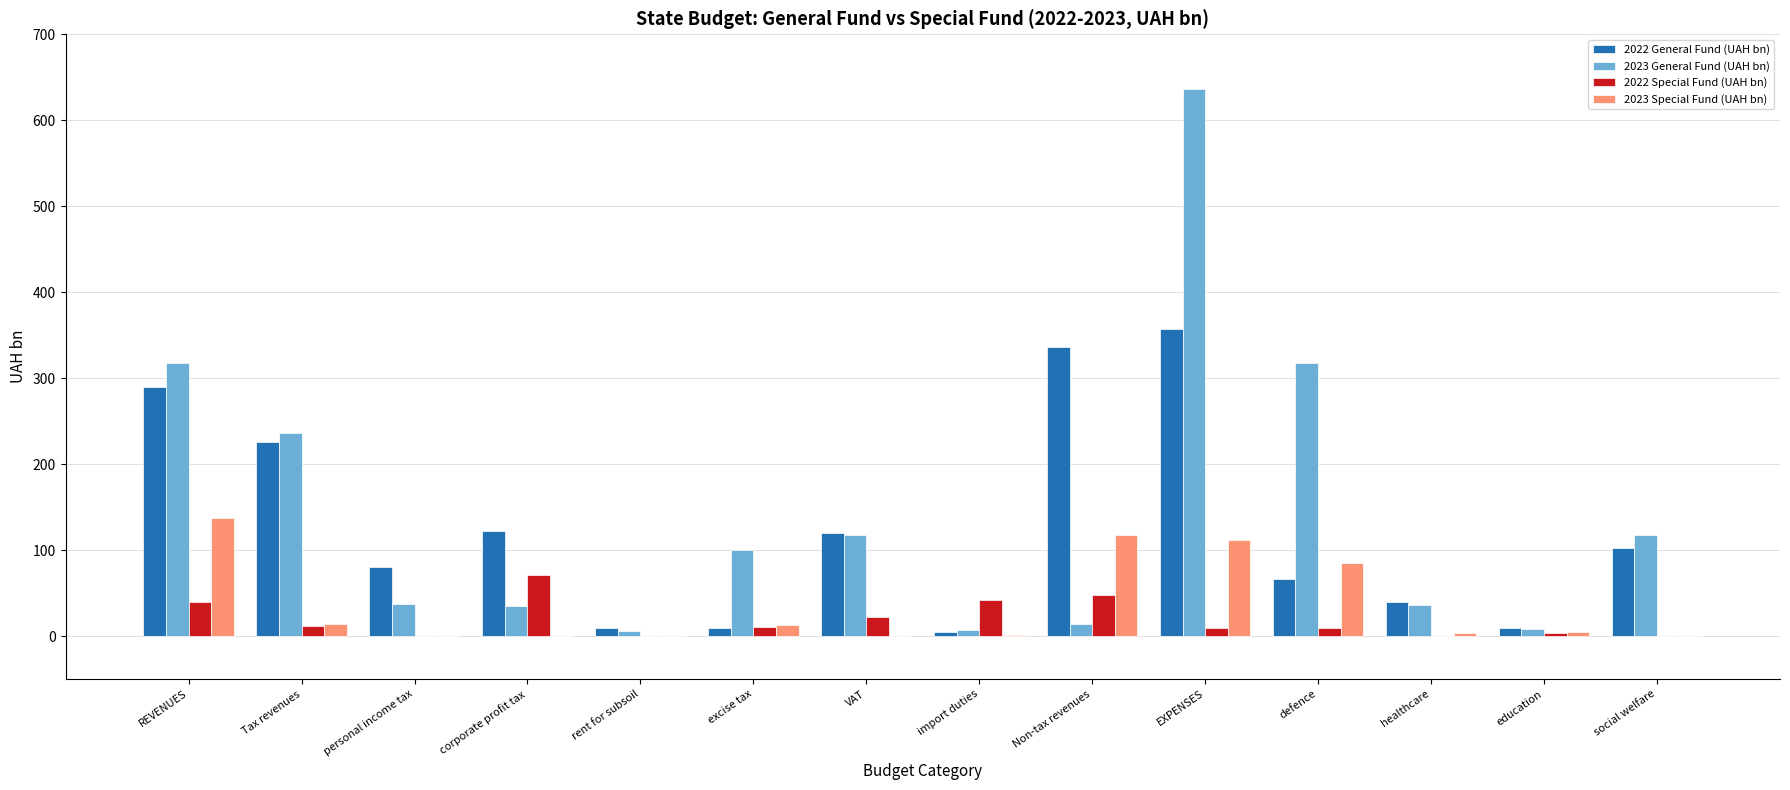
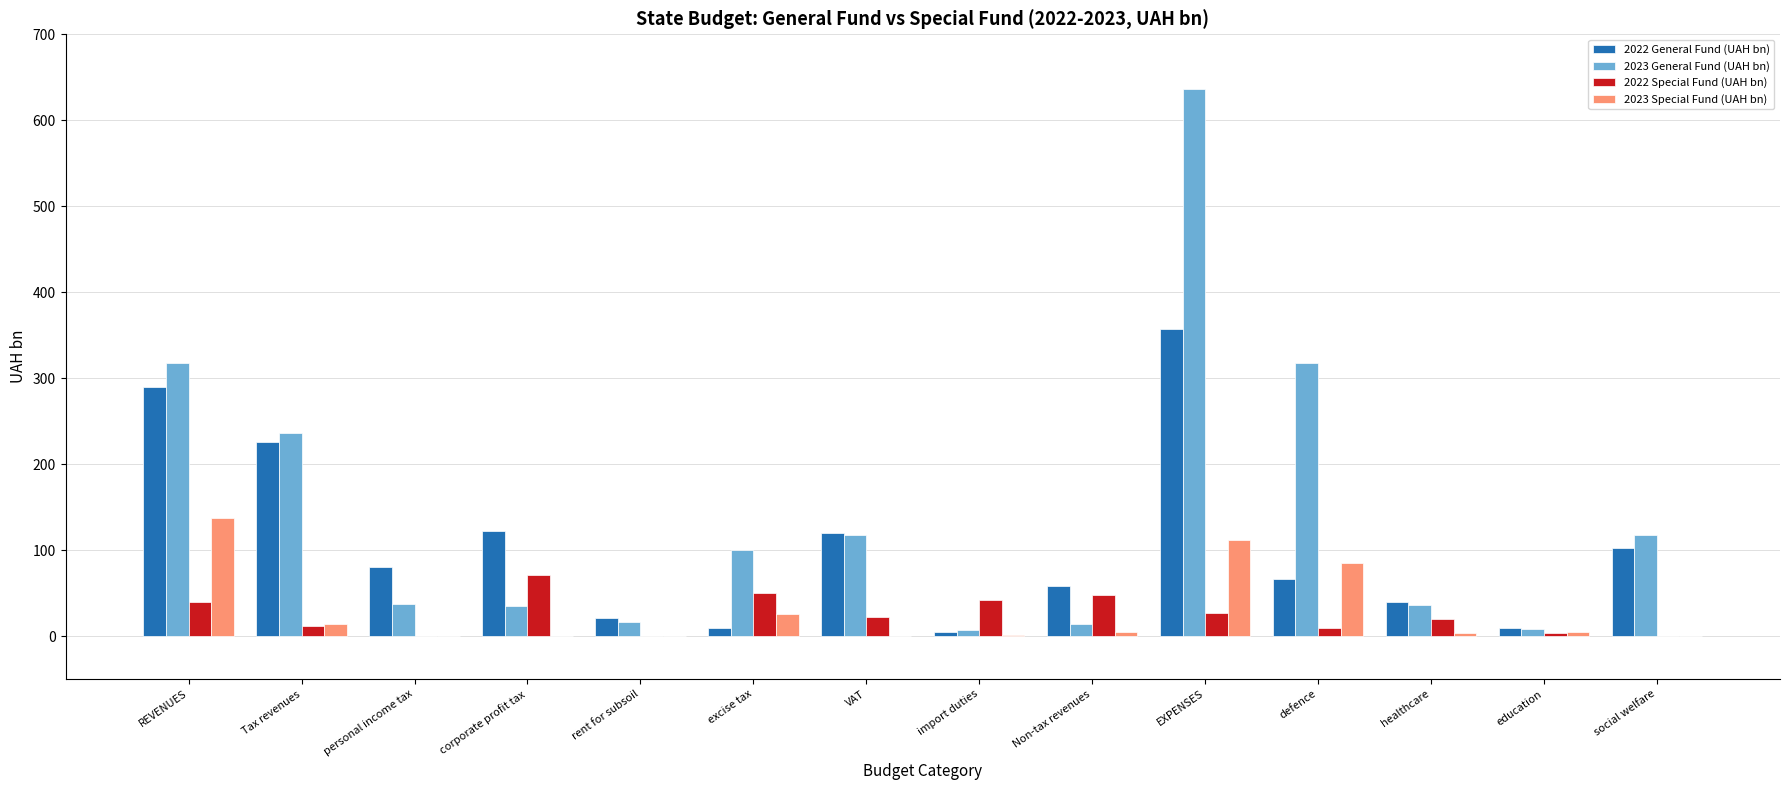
  {
    "2022 General Fund (UAH bn)": {
      "REVENUES": 290,
      "Tax revenues": 230,
      "personal income tax": 80,
      "corporate profit tax": 120,
-     "rent for subsoil": 10,
+     "rent for subsoil": 20,
      "excise tax": 10,
      "VAT": 120,
      "import duties": 0,
-     "Non-tax revenues": 340,
+     "Non-tax revenues": 60,
      "EXPENSES": 360,
      "defence": 70,
      "healthcare": 40,
      "education": 10,
      "social welfare": 100
    },
    "2023 General Fund (UAH bn)": {
      "REVENUES": 320,
      "Tax revenues": 240,
      "personal income tax": 40,
      "corporate profit tax": 30,
-     "rent for subsoil": 10,
+     "rent for subsoil": 20,
      "excise tax": 100,
      "VAT": 120,
      "import duties": 10,
      "Non-tax revenues": 10,
      "EXPENSES": 640,
      "defence": 320,
      "healthcare": 40,
      "education": 10,
      "social welfare": 120
    },
    "2022 Special Fund (UAH bn)": {
      "REVENUES": 40,
      "Tax revenues": 10,
      "personal income tax": 0,
      "corporate profit tax": 70,
      "rent for subsoil": 0,
-     "excise tax": 10,
+     "excise tax": 50,
      "VAT": 20,
      "import duties": 40,
      "Non-tax revenues": 50,
-     "EXPENSES": 10,
+     "EXPENSES": 30,
      "defence": 10,
-     "healthcare": 0,
+     "healthcare": 20,
      "education": 0
    },
    "2023 Special Fund (UAH bn)": {
      "REVENUES": 140,
      "Tax revenues": 10,
      "personal income tax": 0,
      "corporate profit tax": 0,
      "rent for subsoil": 0,
-     "excise tax": 10,
+     "excise tax": 30,
      "VAT": 0,
-     "Non-tax revenues": 120,
+     "Non-tax revenues": 0,
      "EXPENSES": 110,
      "defence": 90,
      "healthcare": 0,
      "education": 0
    }
  }
